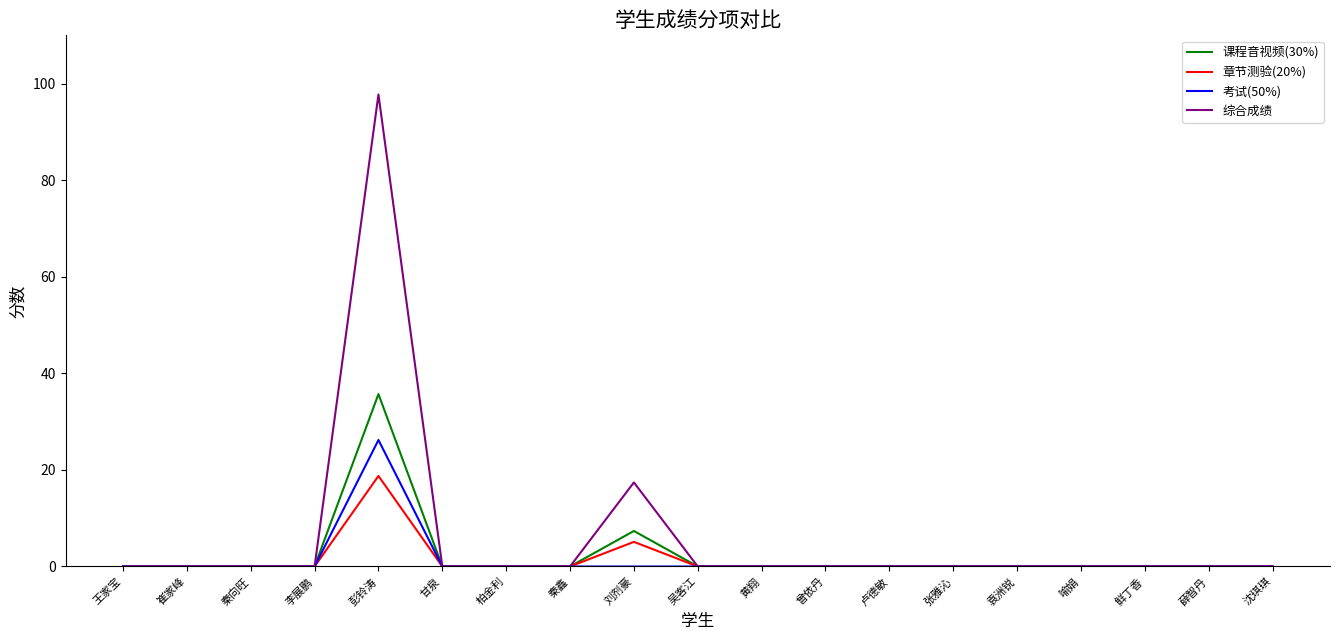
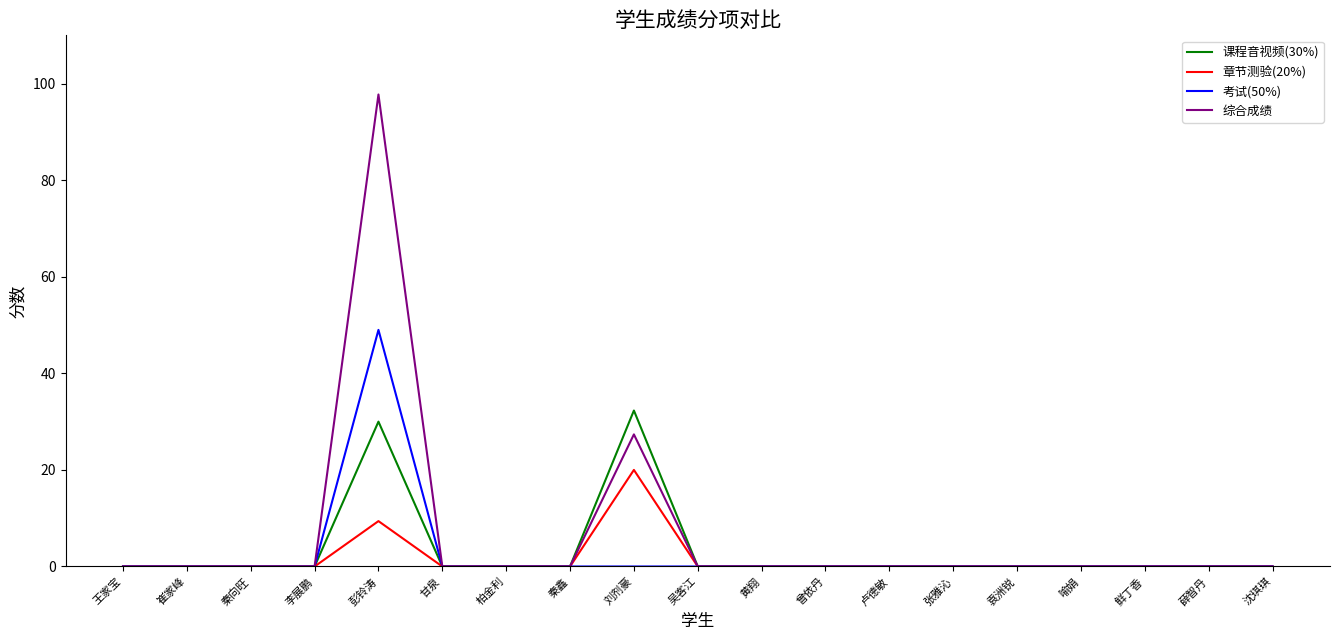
  {
    "课程音视频(30%)": {
-     "彭铃涛": 36,
-     "刘剂豪": 7
+     "彭铃涛": 30,
+     "刘剂豪": 32
    },
    "章节测验(20%)": {
-     "彭铃涛": 19,
-     "刘剂豪": 5
+     "彭铃涛": 9,
+     "刘剂豪": 20
    },
    "考试(50%)": {
-     "彭铃涛": 26,
+     "彭铃涛": 49,
      "刘剂豪": 0
    },
    "综合成绩": {
      "彭铃涛": 98,
-     "刘剂豪": 17
+     "刘剂豪": 27
    }
  }
